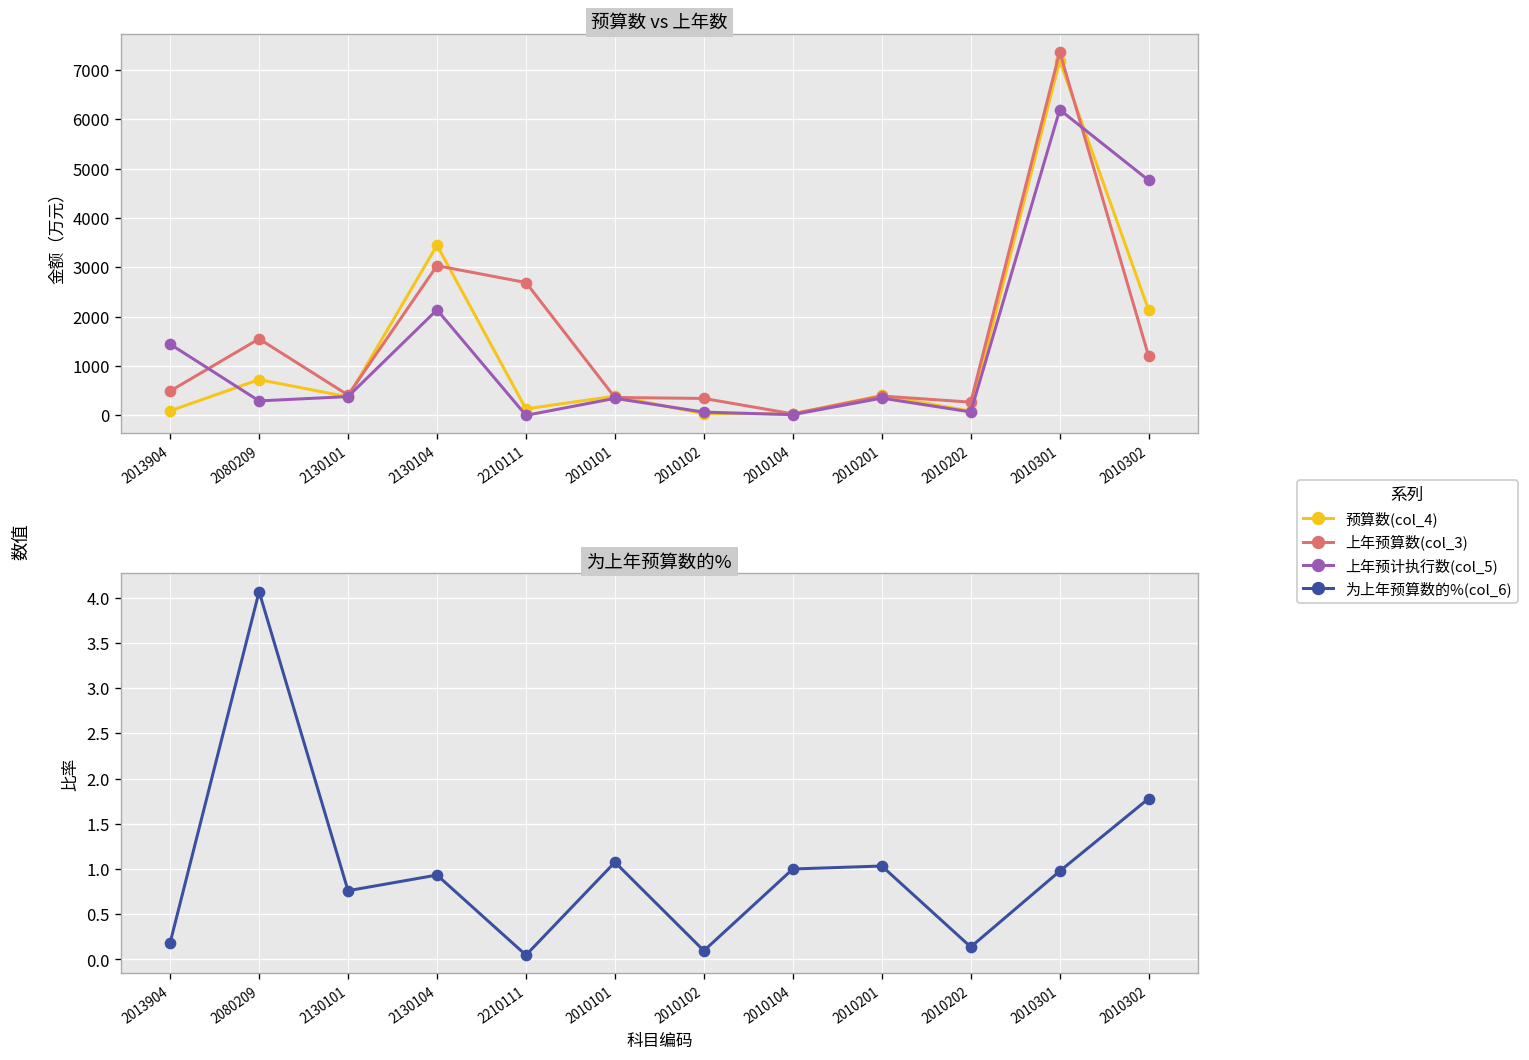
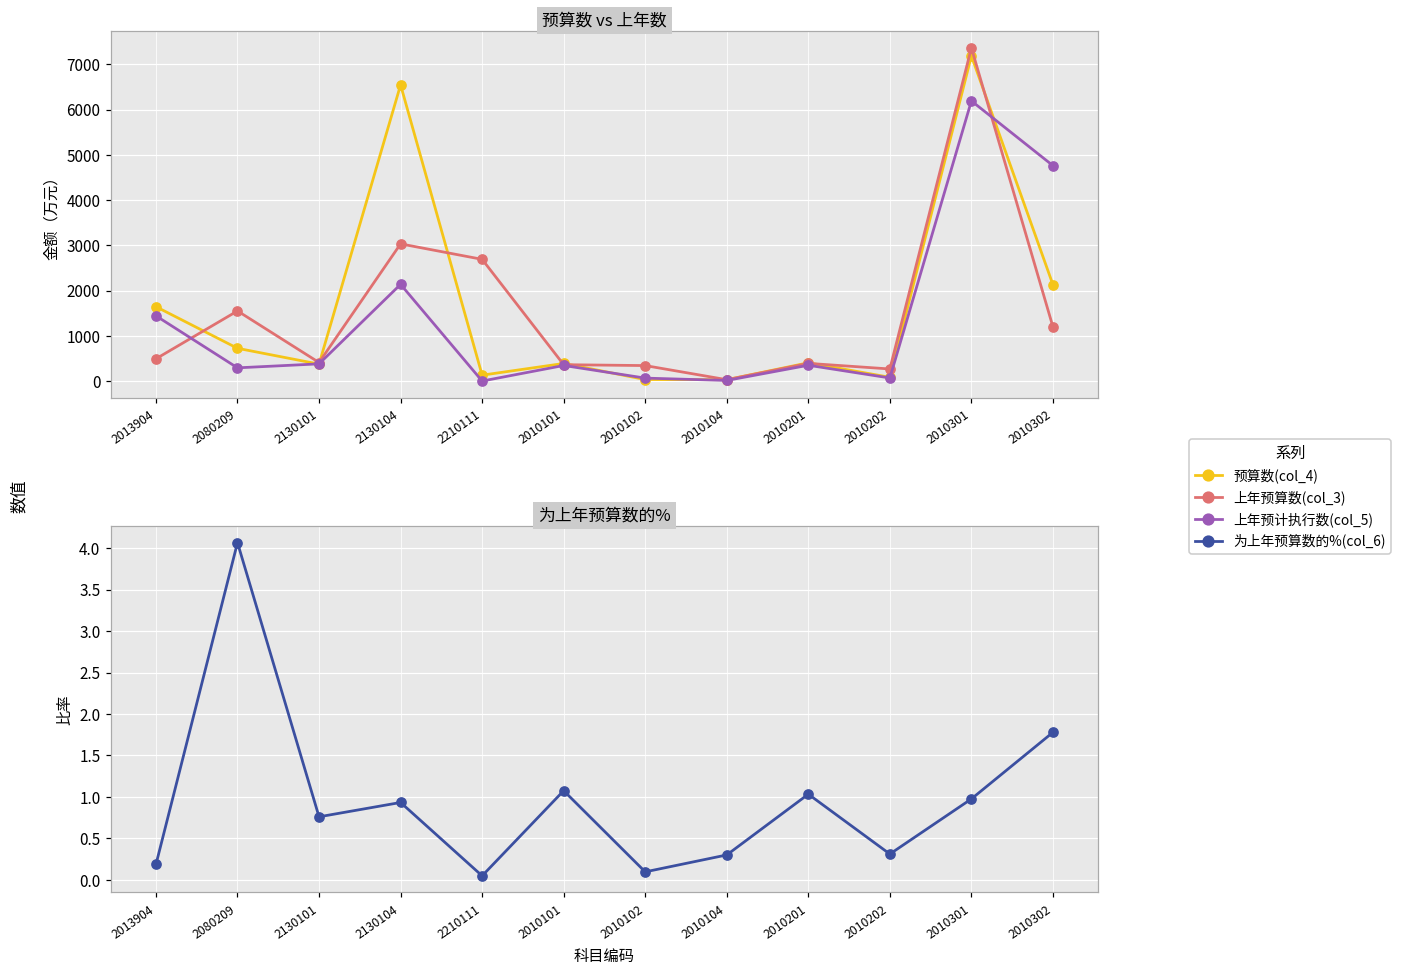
  {
    "预算数 vs 上年数": {
      "预算数(col_4)": {
-       "2013904": 100,
+       "2013904": 1600,
        "2080209": 700,
-       "2130104": 3400,
+       "2130104": 6500,
        "2210111": 100,
        "2010301": 7200,
        "2010302": 2100
      },
      "上年预算数(col_3)": {
        "2013904": 500,
        "2080209": 1600,
        "2130104": 3000,
        "2210111": 2700,
        "2010102": 300,
        "2010202": 300,
        "2010301": 7400,
        "2010302": 1200
      },
      "上年预计执行数(col_5)": {
        "2013904": 1400,
        "2080209": 300,
        "2130104": 2100,
        "2210111": 0,
        "2010301": 6200,
        "2010302": 4800
      }
    },
    "为上年预算数的%": {
      "2013904": 0.2,
      "2080209": 4.1,
      "2130101": 0.8,
      "2130104": 0.9,
      "2210111": 0.0,
      "2010101": 1.1,
      "2010102": 0.1,
-     "2010104": 1.0,
+     "2010104": 0.3,
      "2010201": 1.0,
-     "2010202": 0.1,
+     "2010202": 0.3,
      "2010301": 1.0,
      "2010302": 1.8
    }
  }
